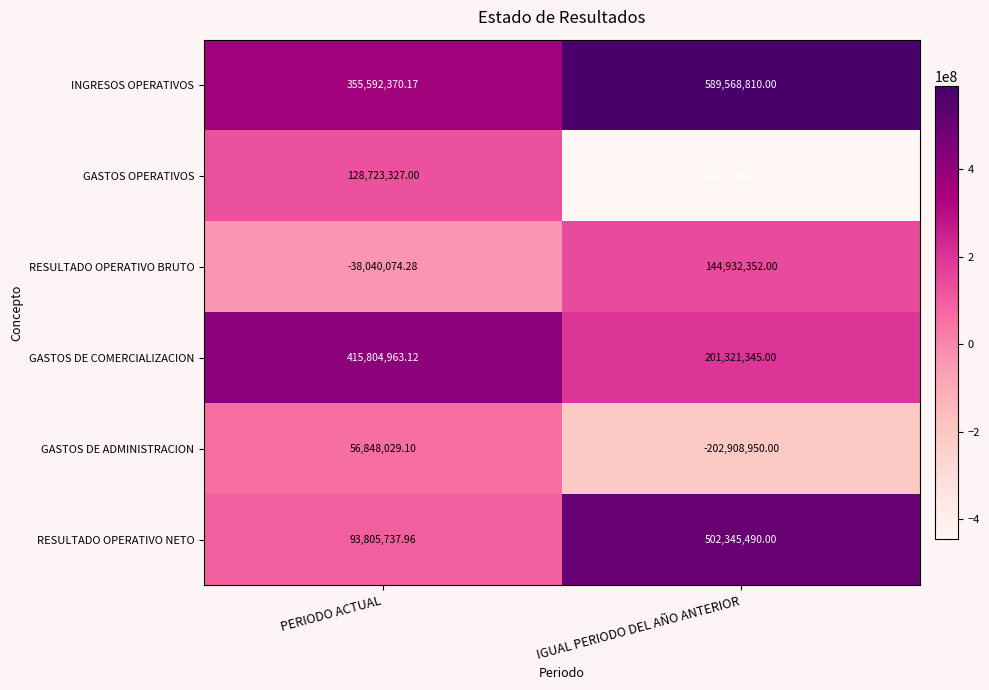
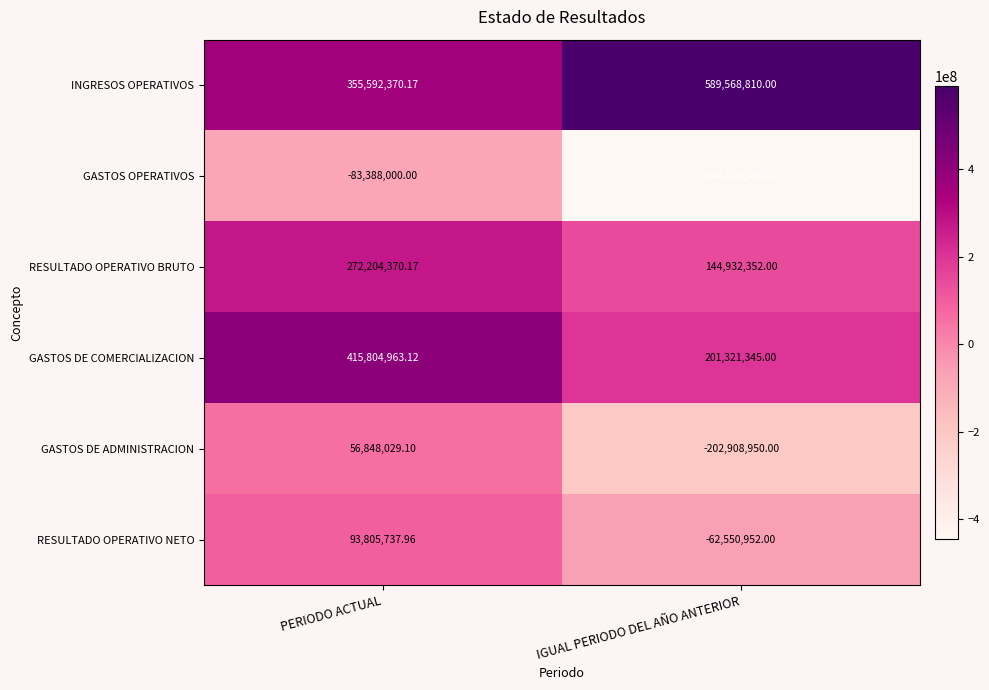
  {
    "INGRESOS OPERATIVOS": {
      "PERIODO ACTUAL": "355,592,370.17",
      "IGUAL PERIODO DEL AÑO ANTERIOR": "589,568,810.00"
    },
    "GASTOS OPERATIVOS": {
-     "PERIODO ACTUAL": "128,723,327.00"
+     "PERIODO ACTUAL": "-83,388,000.00"
    },
    "RESULTADO OPERATIVO BRUTO": {
-     "PERIODO ACTUAL": "-38,040,074.28",
+     "PERIODO ACTUAL": "272,204,370.17",
      "IGUAL PERIODO DEL AÑO ANTERIOR": "144,932,352.00"
    },
    "GASTOS DE COMERCIALIZACION": {
      "PERIODO ACTUAL": "415,804,963.12",
      "IGUAL PERIODO DEL AÑO ANTERIOR": "201,321,345.00"
    },
    "GASTOS DE ADMINISTRACION": {
      "PERIODO ACTUAL": "56,848,029.10",
      "IGUAL PERIODO DEL AÑO ANTERIOR": "-202,908,950.00"
    },
    "RESULTADO OPERATIVO NETO": {
      "PERIODO ACTUAL": "93,805,737.96",
-     "IGUAL PERIODO DEL AÑO ANTERIOR": "502,345,490.00"
+     "IGUAL PERIODO DEL AÑO ANTERIOR": "-62,550,952.00"
    }
  }
